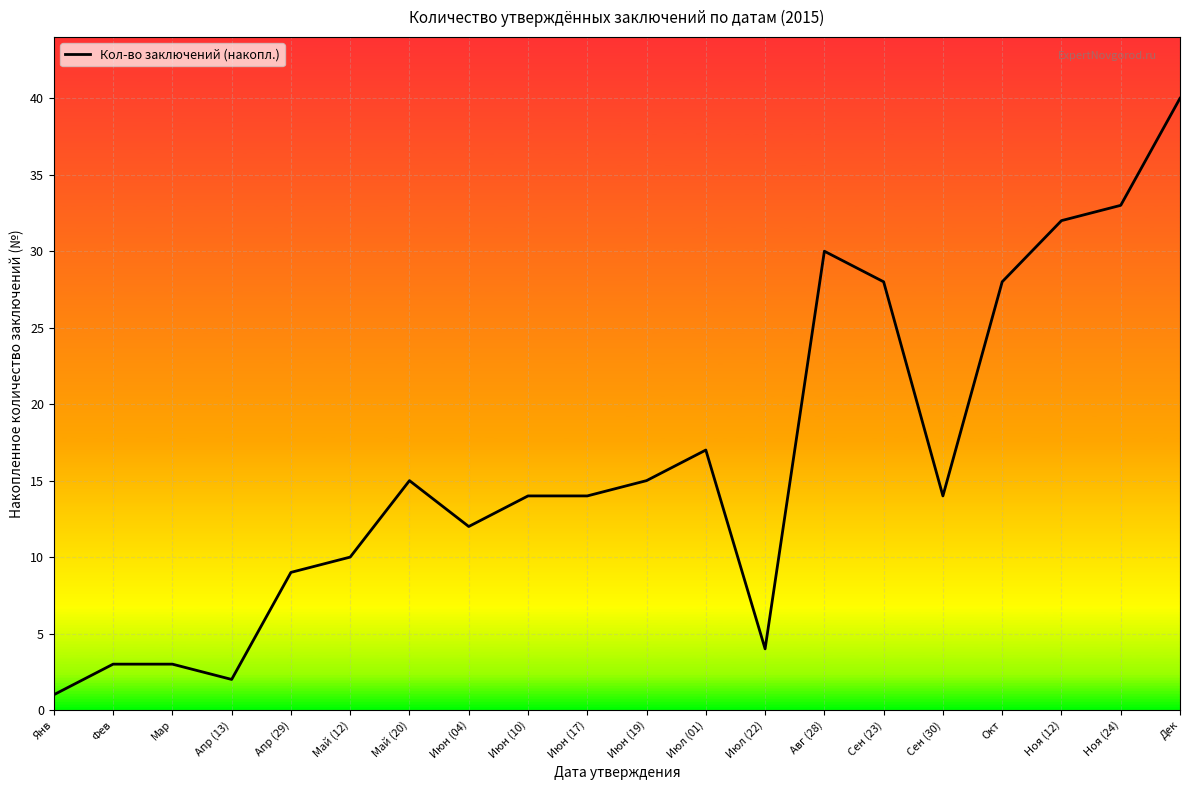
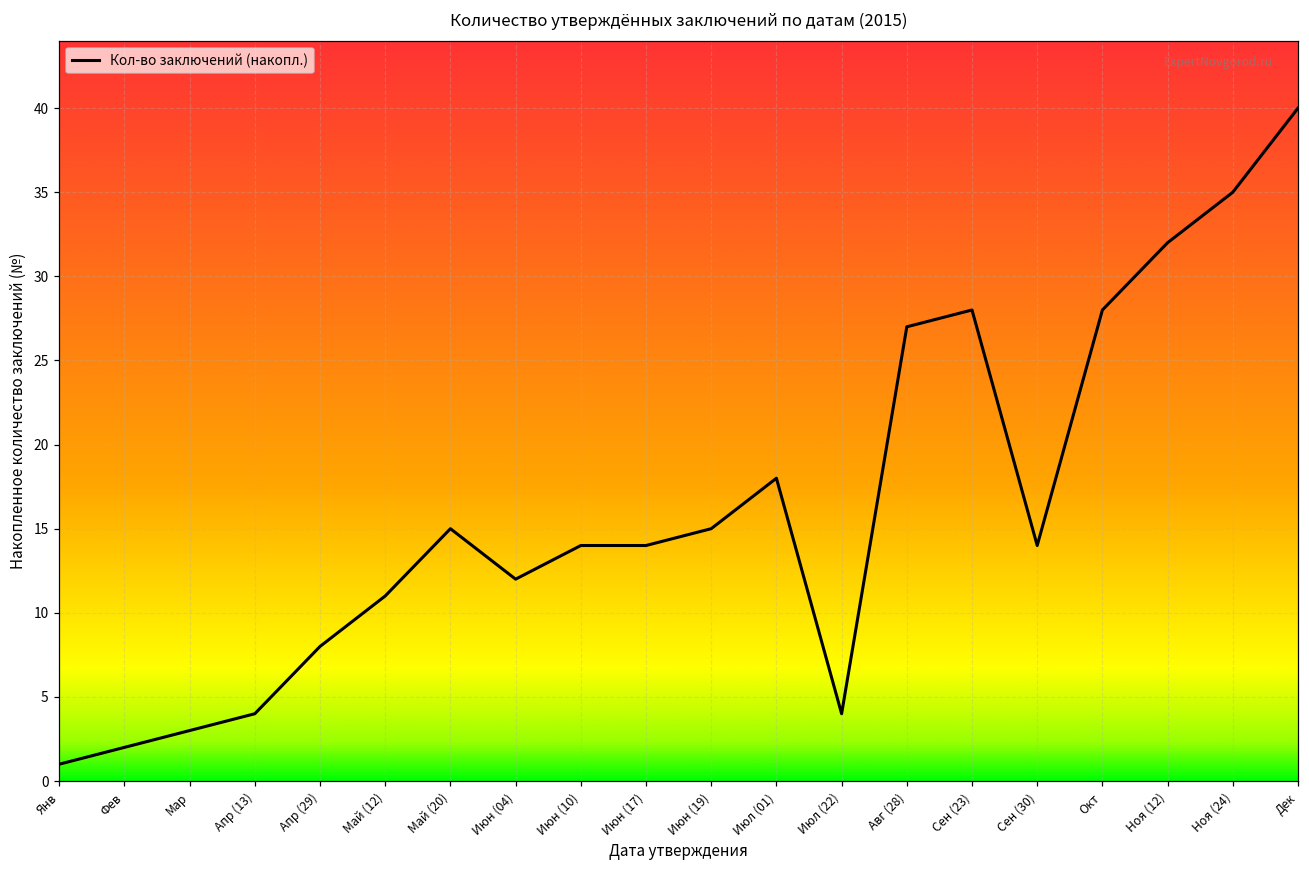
  {
    "Янв": 1,
-   "Фев": 3,
+   "Фев": 2,
    "Мар": 3,
-   "Апр (13)": 2,
-   "Апр (29)": 9,
-   "Май (12)": 10,
+   "Апр (13)": 4,
+   "Апр (29)": 8,
+   "Май (12)": 11,
    "Май (20)": 15,
    "Июн (04)": 12,
    "Июн (10)": 14,
    "Июн (17)": 14,
    "Июн (19)": 15,
-   "Июл (01)": 17,
+   "Июл (01)": 18,
    "Июл (22)": 4,
-   "Авг (28)": 30,
+   "Авг (28)": 27,
    "Сен (23)": 28,
    "Сен (30)": 14,
    "Окт": 28,
    "Ноя (12)": 32,
-   "Ноя (24)": 33,
+   "Ноя (24)": 35,
    "Дек": 40
  }
